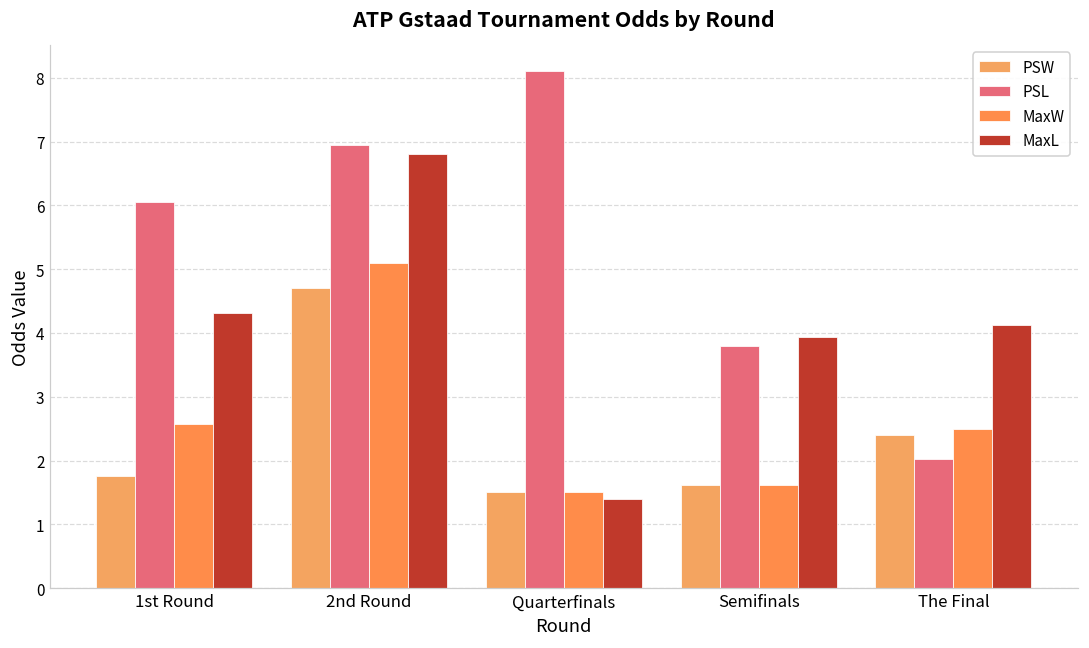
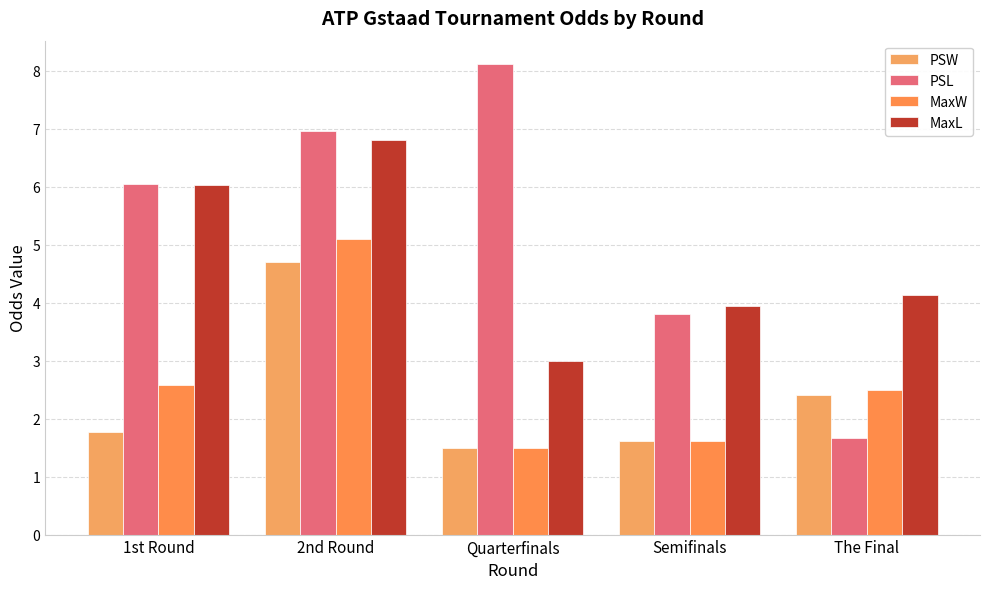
  {
    "PSL": {
      "1st Round": 6.1,
      "2nd Round": 7.0,
      "Quarterfinals": 8.1,
      "Semifinals": 3.8,
-     "The Final": 2.0
+     "The Final": 1.7
    },
    "MaxL": {
-     "1st Round": 4.3,
+     "1st Round": 6.0,
      "2nd Round": 6.8,
-     "Quarterfinals": 1.4,
+     "Quarterfinals": 3.0,
      "Semifinals": 3.9,
      "The Final": 4.1
    }
  }
